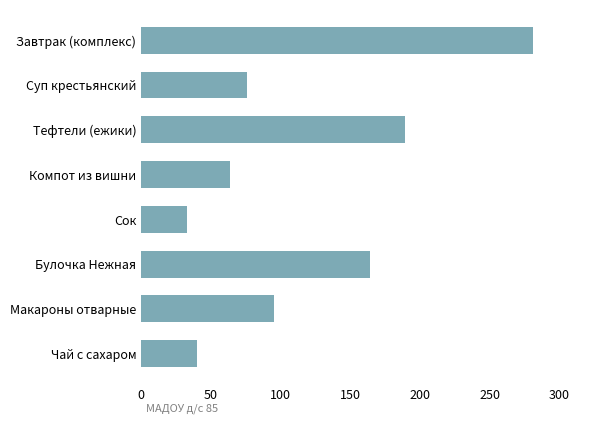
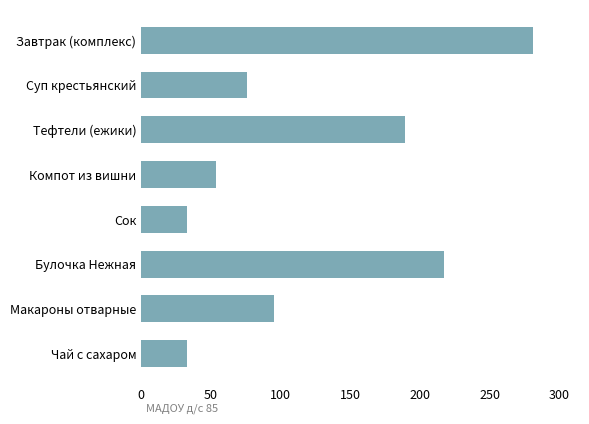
  {
    "Завтрак (комплекс)": 281,
    "Суп крестьянский": 76,
    "Тефтели (ежики)": 189,
-   "Компот из вишни": 64,
+   "Компот из вишни": 54,
    "Сок": 33,
-   "Булочка Нежная": 164,
+   "Булочка Нежная": 217,
    "Макароны отварные": 95,
-   "Чай с сахаром": 40
+   "Чай с сахаром": 33
  }
